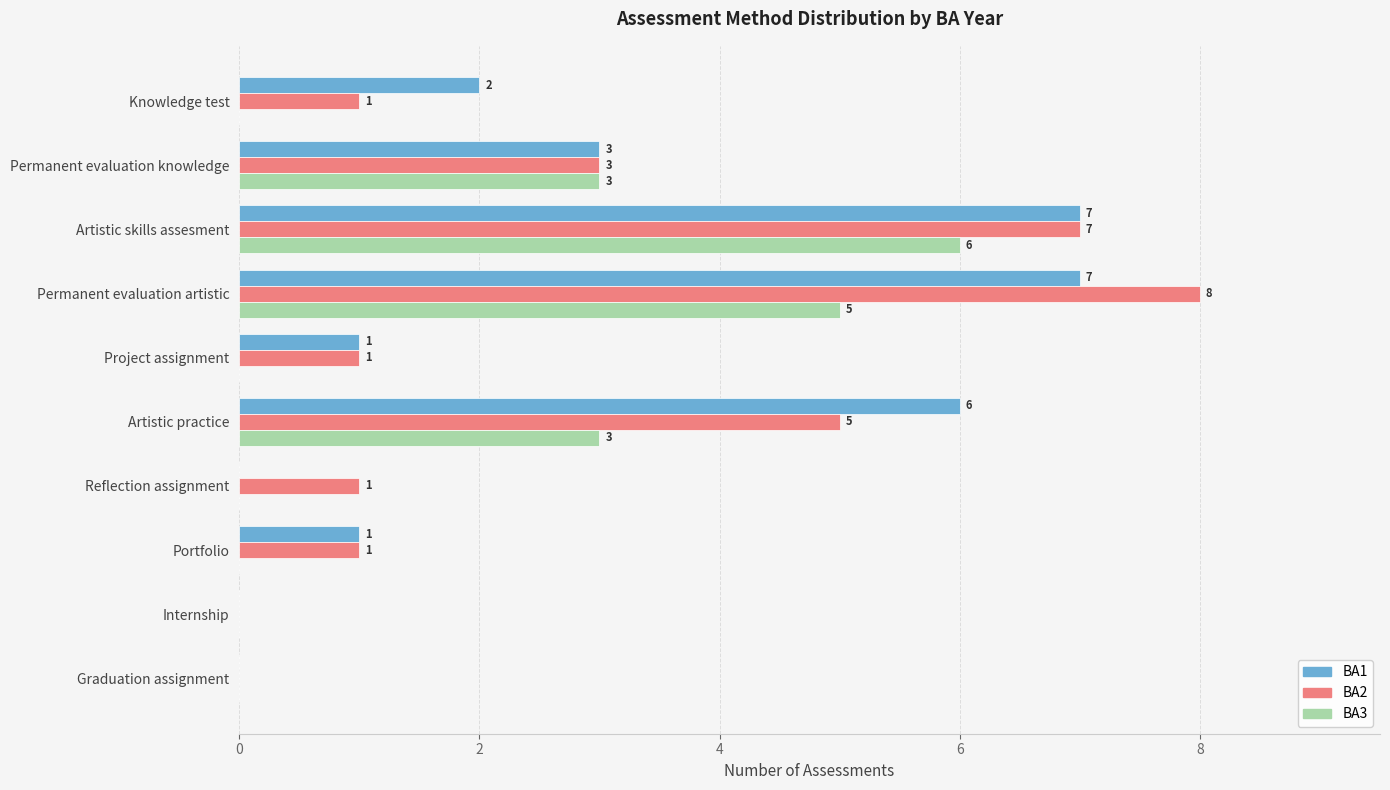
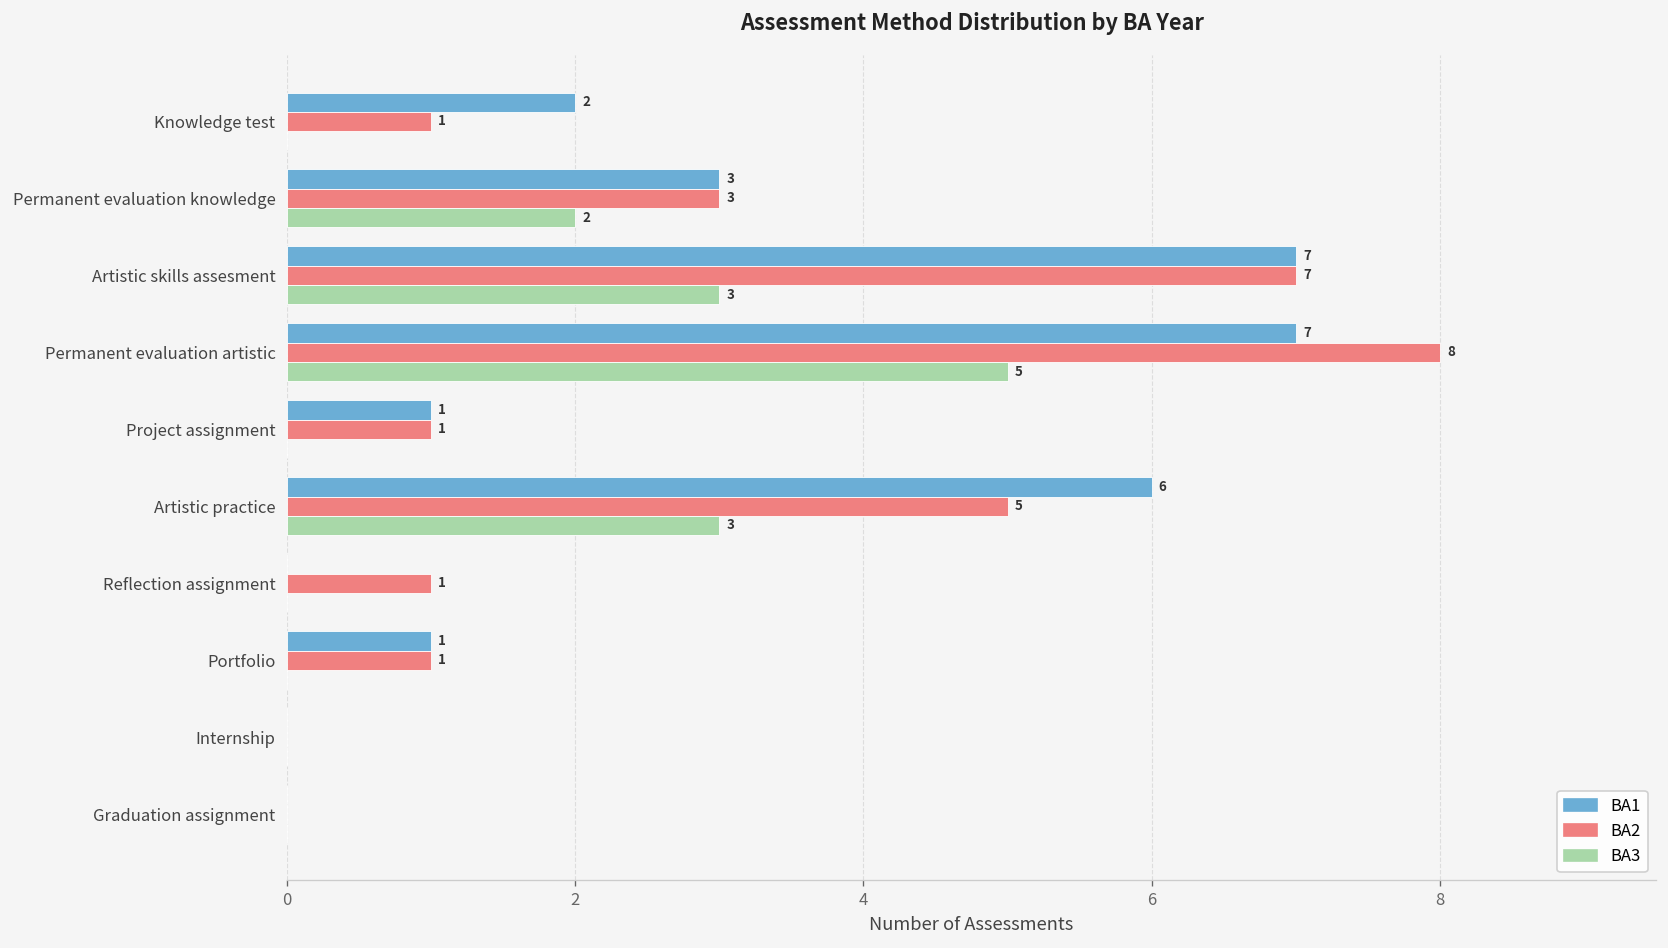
  {
    "BA1": {
      "Knowledge test": 2,
      "Permanent evaluation knowledge": 3,
      "Artistic skills assesment": 7,
      "Permanent evaluation artistic": 7,
      "Project assignment": 1,
      "Artistic practice": 6,
      "Portfolio": 1
    },
    "BA2": {
      "Knowledge test": 1,
      "Permanent evaluation knowledge": 3,
      "Artistic skills assesment": 7,
      "Permanent evaluation artistic": 8,
      "Project assignment": 1,
      "Artistic practice": 5,
      "Reflection assignment": 1,
      "Portfolio": 1
    },
    "BA3": {
-     "Permanent evaluation knowledge": 3,
-     "Artistic skills assesment": 6,
+     "Permanent evaluation knowledge": 2,
+     "Artistic skills assesment": 3,
      "Permanent evaluation artistic": 5,
      "Artistic practice": 3
    }
  }
